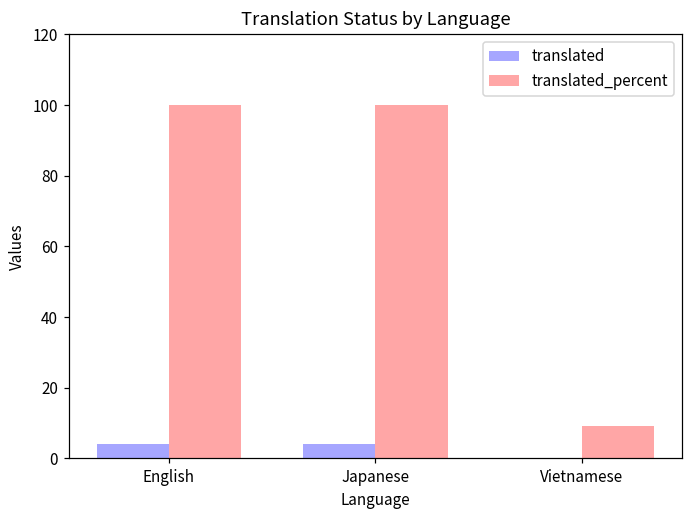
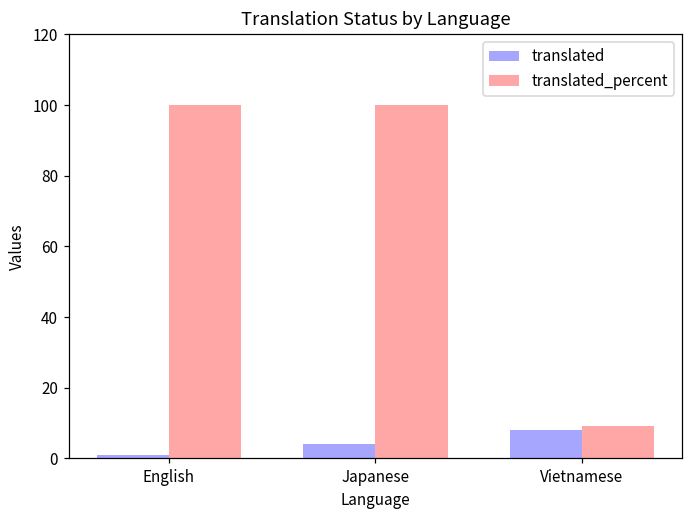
  {
    "translated": {
-     "English": 4,
+     "English": 1,
      "Japanese": 4,
-     "Vietnamese": 0
+     "Vietnamese": 8
    },
    "translated_percent": {
      "English": 100,
      "Japanese": 100,
      "Vietnamese": 9
    }
  }
